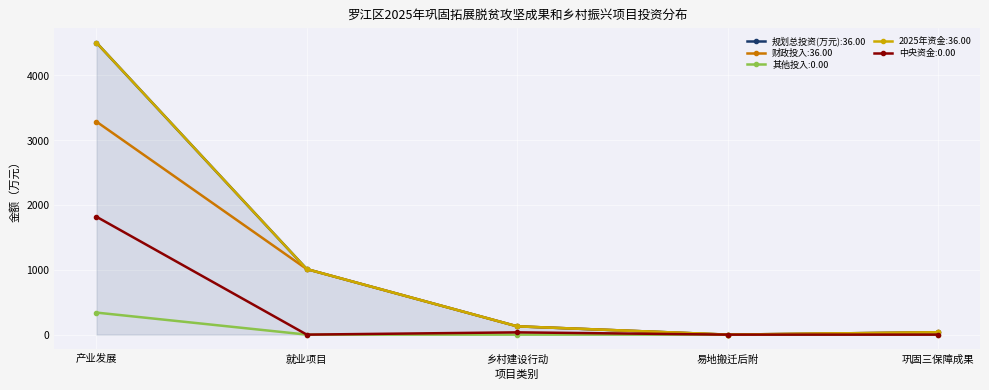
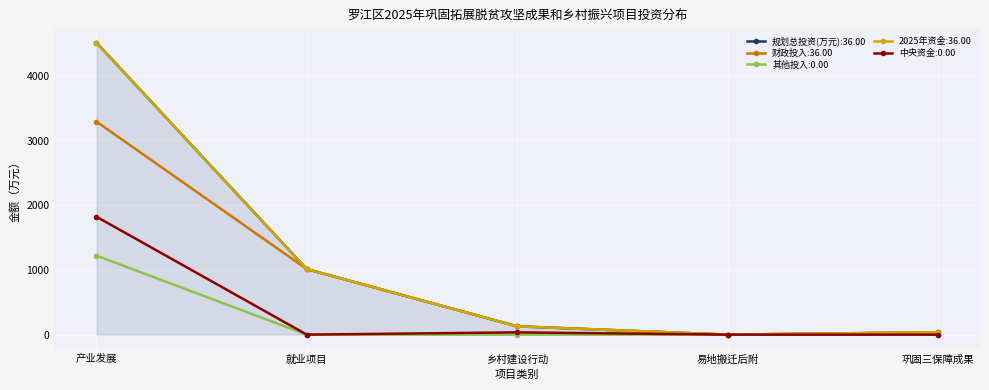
  {
    "其他投入:0.00": {
-     "产业发展": 300
+     "产业发展": 1200
    },
    "中央资金:0.00": {
      "产业发展": 1800
    }
  }
